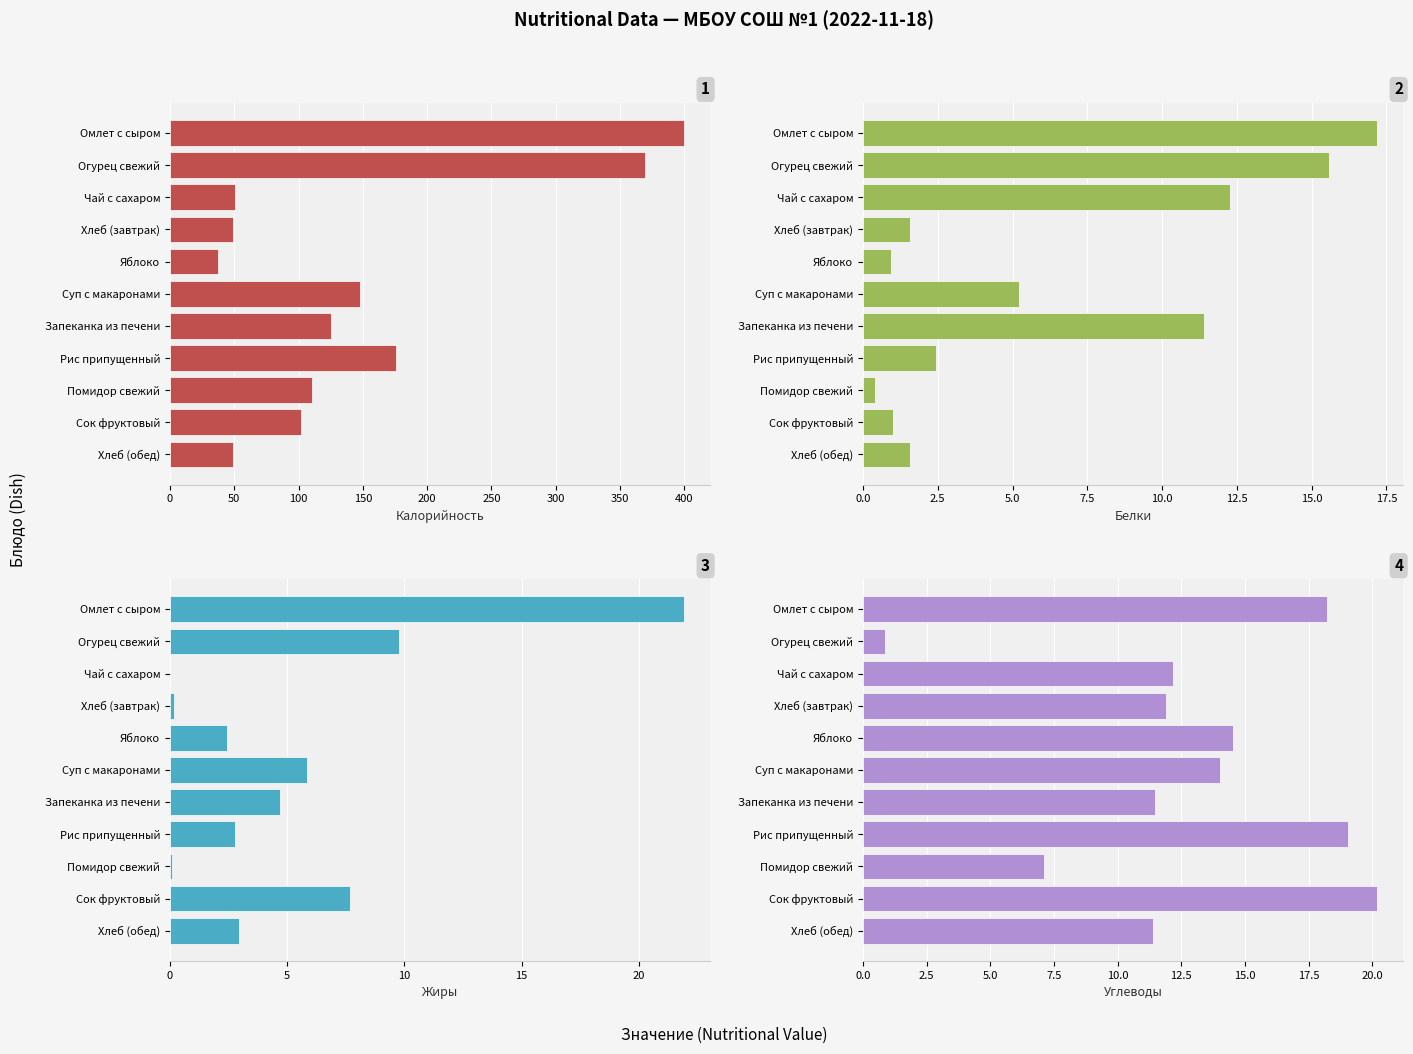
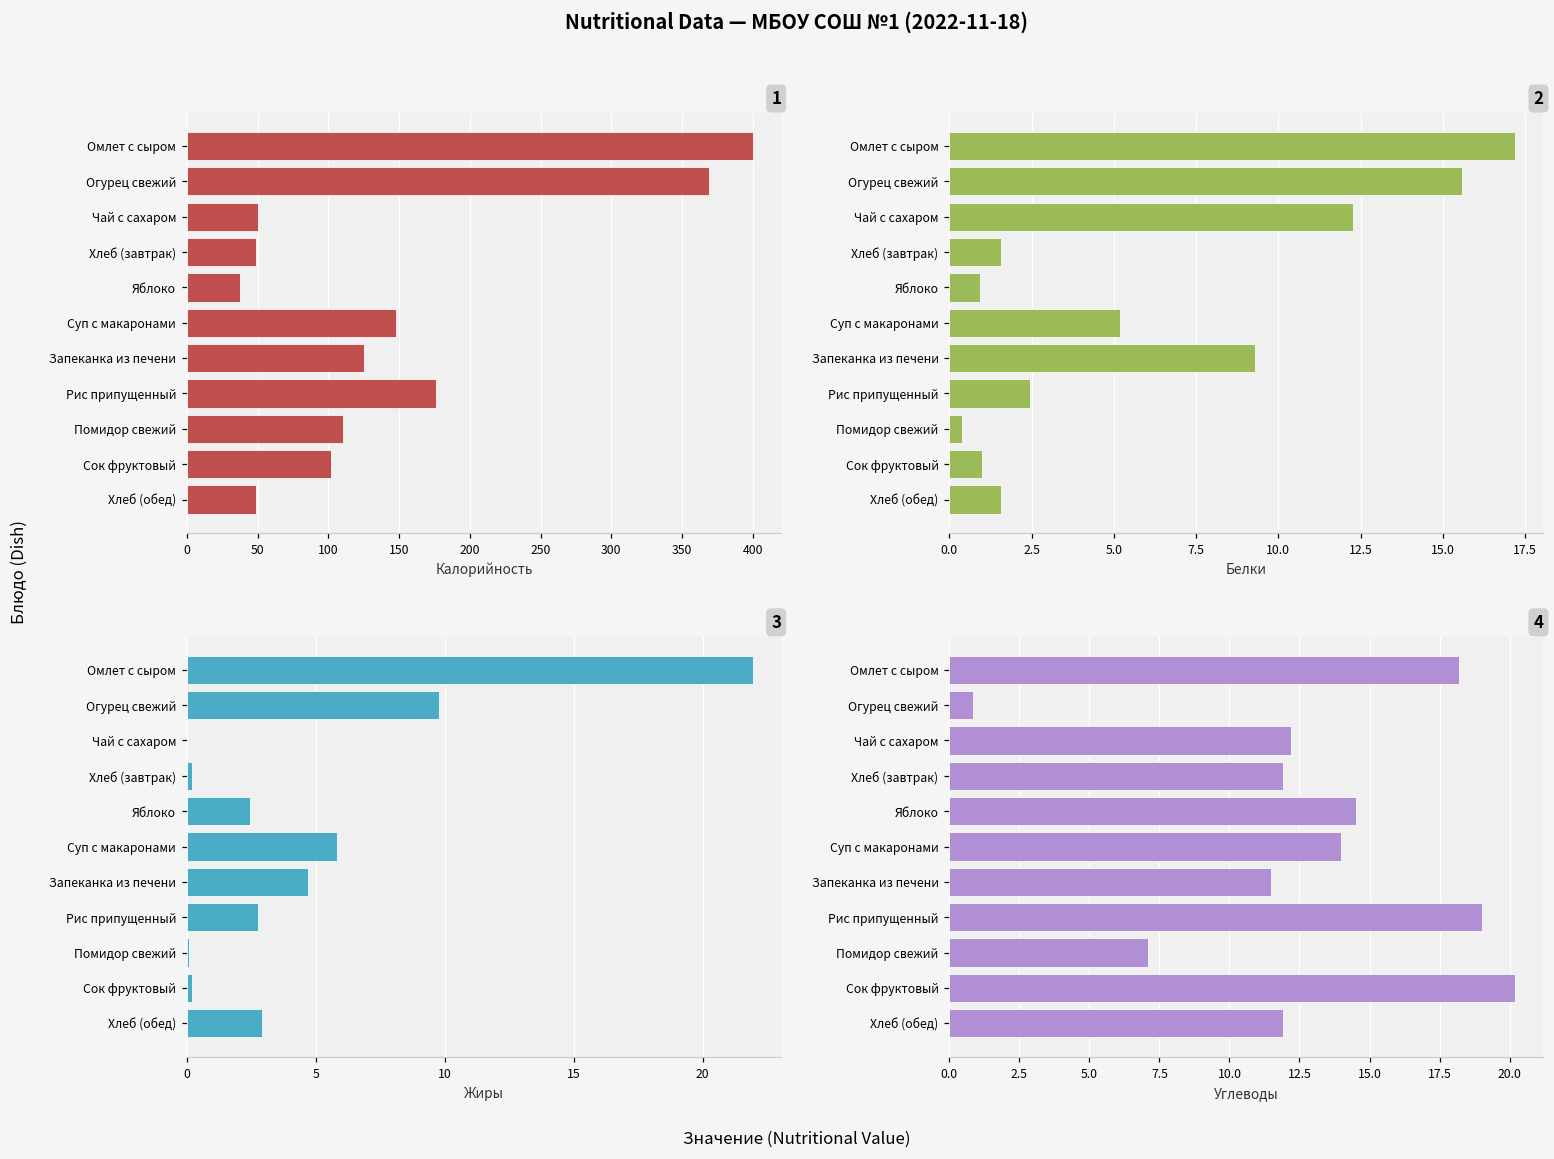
  {
    "1": {
      "Омлет с сыром": 400,
      "Огурец свежий": 369,
      "Чай с сахаром": 50,
      "Хлеб (завтрак)": 49,
      "Яблоко": 37,
      "Суп с макаронами": 148,
      "Запеканка из печени": 125,
      "Рис припущенный": 176,
      "Помидор свежий": 110,
      "Сок фруктовый": 102,
      "Хлеб (обед)": 49
    },
    "2": {
      "Омлет с сыром": 17.2,
      "Огурец свежий": 15.6,
      "Чай с сахаром": 12.3,
      "Хлеб (завтрак)": 1.6,
      "Яблоко": 0.9,
      "Суп с макаронами": 5.2,
-     "Запеканка из печени": 11.4,
+     "Запеканка из печени": 9.3,
      "Рис припущенный": 2.5,
      "Помидор свежий": 0.4,
      "Сок фруктовый": 1.0,
      "Хлеб (обед)": 1.6
    },
    "3": {
      "Омлет с сыром": 21.9,
      "Огурец свежий": 9.8,
      "Хлеб (завтрак)": 0.2,
      "Яблоко": 2.4,
      "Суп с макаронами": 5.8,
      "Запеканка из печени": 4.7,
      "Рис припущенный": 2.8,
-     "Сок фруктовый": 7.7,
+     "Сок фруктовый": 0.2,
      "Хлеб (обед)": 2.9
    },
    "4": {
      "Омлет с сыром": 18.2,
      "Огурец свежий": 0.9,
      "Чай с сахаром": 12.2,
      "Хлеб (завтрак)": 11.9,
      "Яблоко": 14.5,
      "Суп с макаронами": 14.0,
      "Запеканка из печени": 11.5,
      "Рис припущенный": 19.0,
      "Помидор свежий": 7.1,
      "Сок фруктовый": 20.2,
-     "Хлеб (обед)": 11.4
+     "Хлеб (обед)": 11.9
    }
  }
